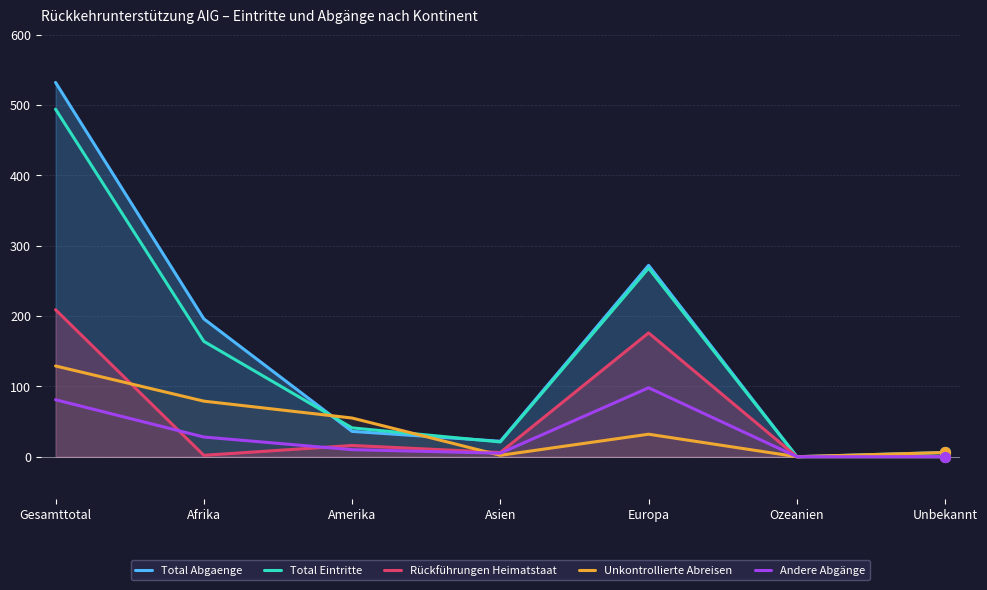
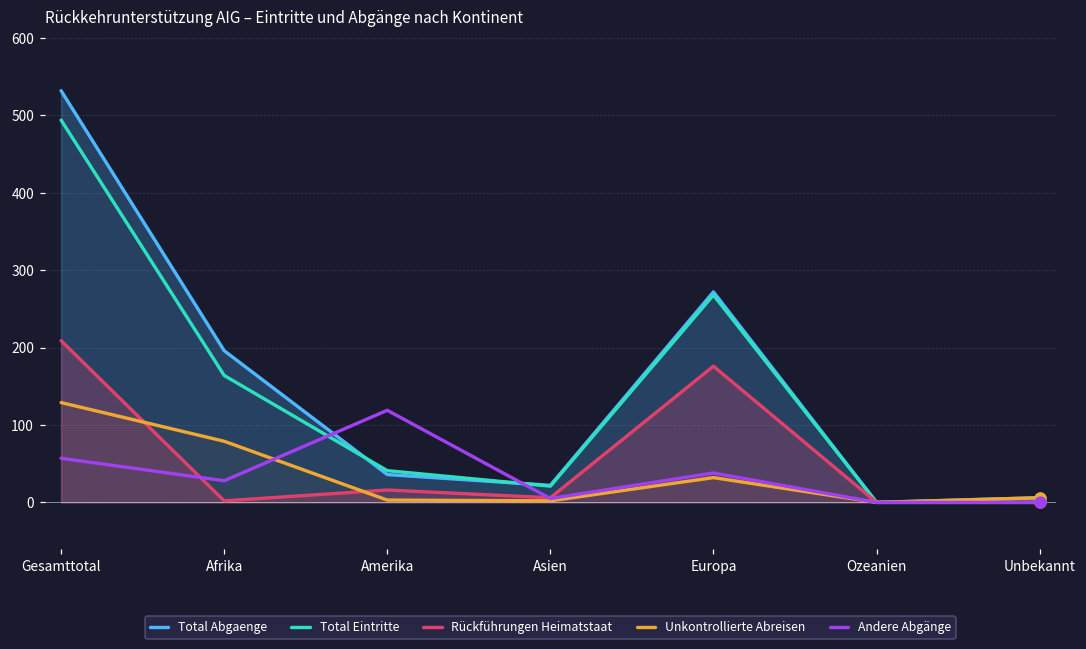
  {
    "Rückführungen Heimatstaat": {
      "Gesamttotal": 210,
      "Afrika": 0,
      "Amerika": 20,
      "Europa": 180
    },
    "Unkontrollierte Abreisen": {
      "Gesamttotal": 130,
      "Afrika": 80,
-     "Amerika": 60,
+     "Amerika": 0,
      "Europa": 30
    },
    "Andere Abgänge": {
-     "Gesamttotal": 80,
+     "Gesamttotal": 60,
      "Afrika": 30,
-     "Amerika": 10,
-     "Europa": 100
+     "Amerika": 120,
+     "Europa": 40
    }
  }
